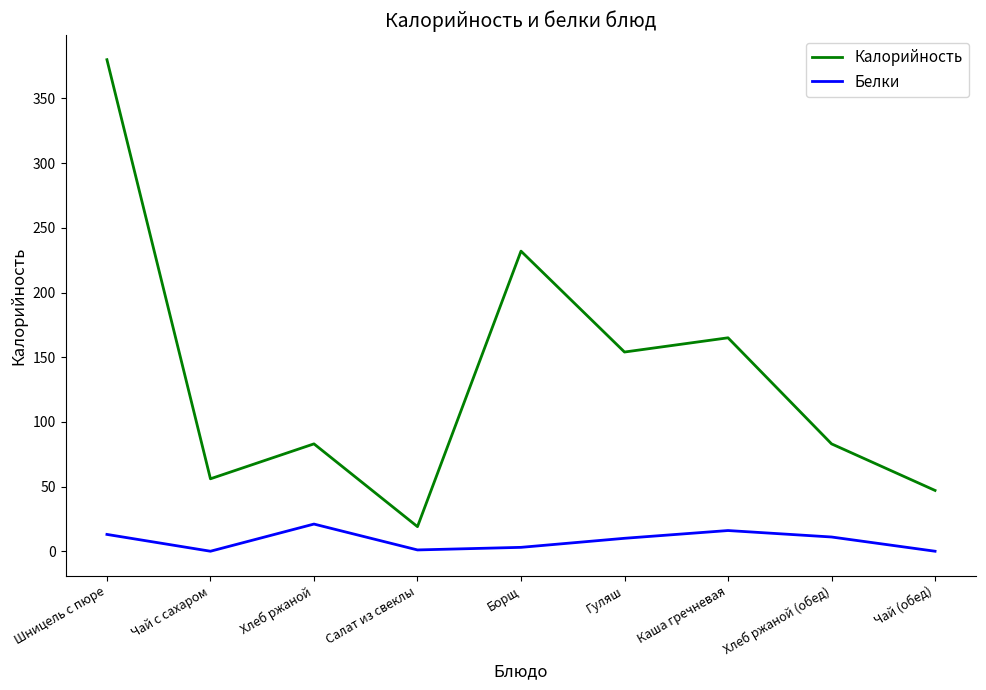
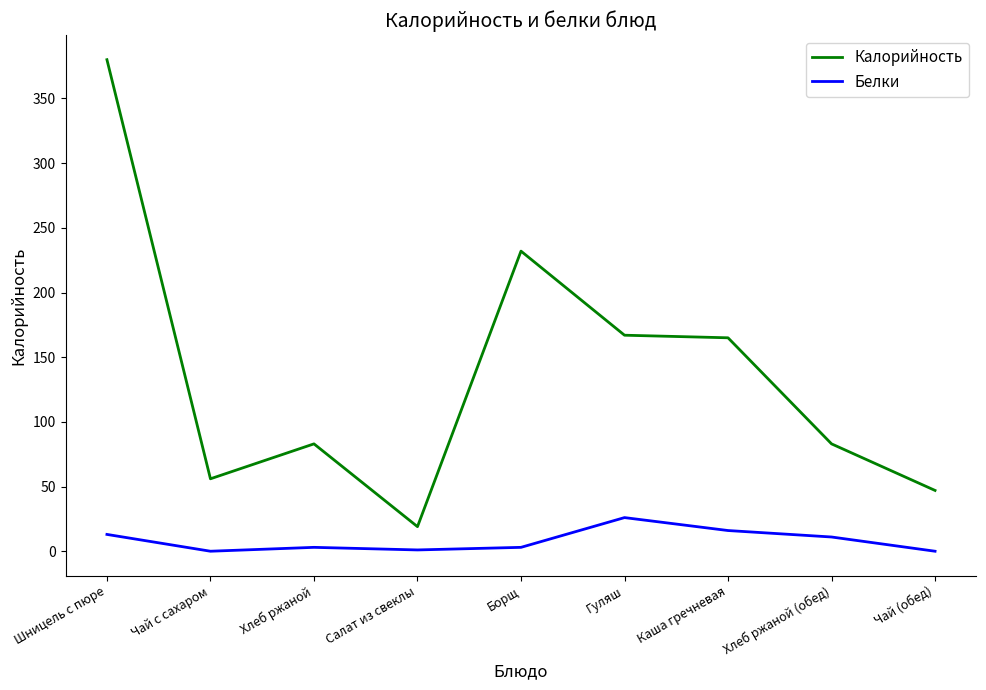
  {
    "Калорийность": {
      "Шницель с пюре": 380,
      "Чай с сахаром": 56,
      "Хлеб ржаной": 83,
      "Салат из свеклы": 19,
      "Борщ": 232,
-     "Гуляш": 154,
+     "Гуляш": 167,
      "Каша гречневая": 165,
      "Хлеб ржаной (обед)": 83,
      "Чай (обед)": 47
    },
    "Белки": {
      "Шницель с пюре": 13,
      "Чай с сахаром": 0,
-     "Хлеб ржаной": 21,
+     "Хлеб ржаной": 3,
      "Салат из свеклы": 1,
      "Борщ": 3,
-     "Гуляш": 10,
+     "Гуляш": 26,
      "Каша гречневая": 16,
      "Хлеб ржаной (обед)": 11,
      "Чай (обед)": 0
    }
  }
